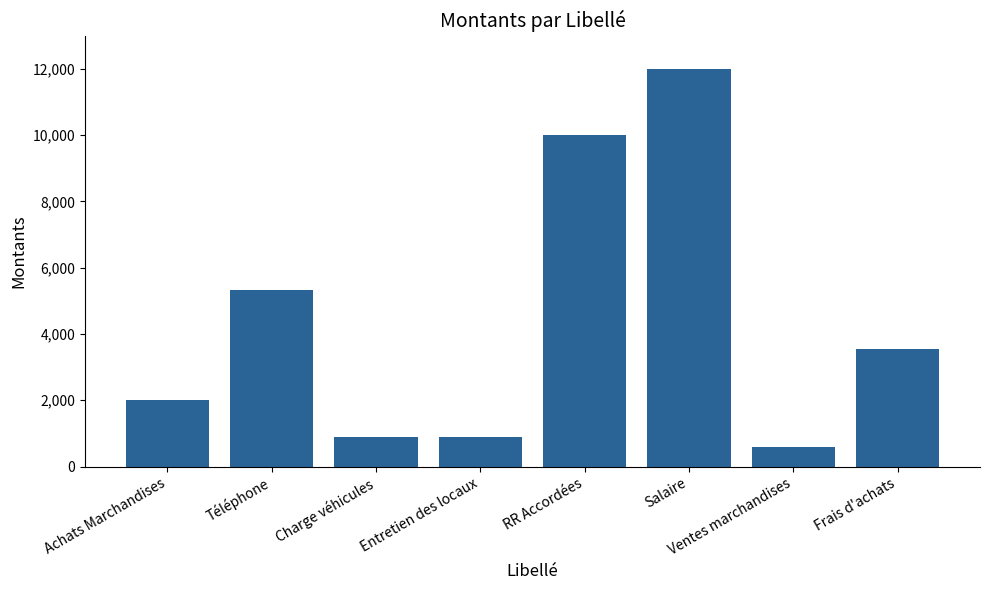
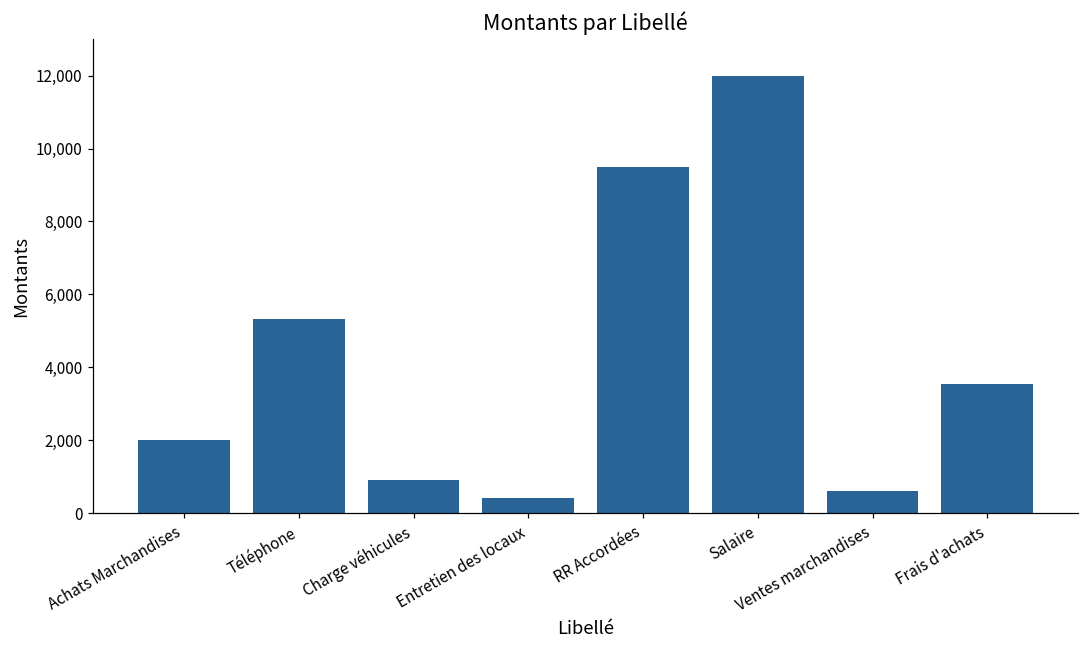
  {
    "Achats Marchandises": "2,000",
    "Téléphone": "5,300",
    "Charge véhicules": "900",
-   "Entretien des locaux": "900",
-   "RR Accordées": "10,000",
+   "Entretien des locaux": "400",
+   "RR Accordées": "9,500",
    "Salaire": "12,000",
    "Ventes marchandises": "600",
    "Frais d'achats": "3,500"
  }
